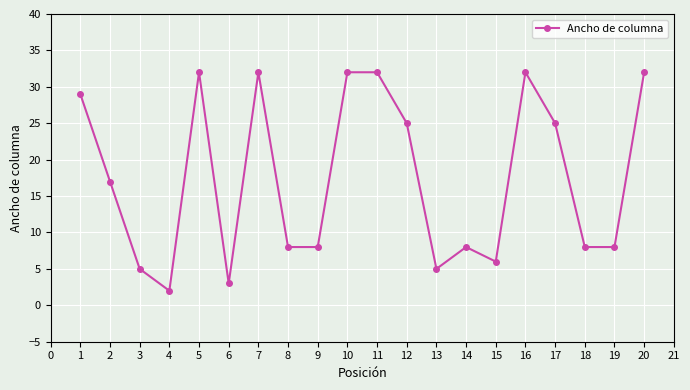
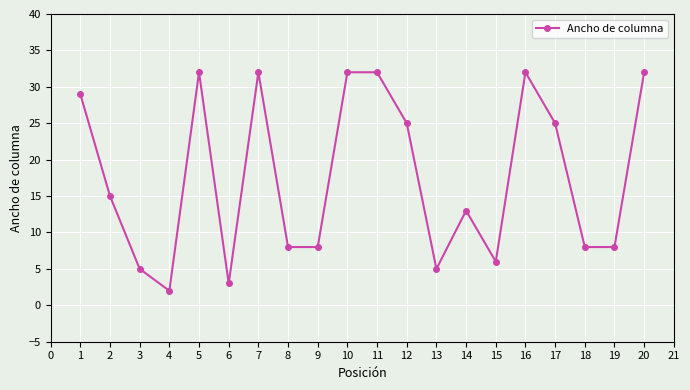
  {
    "1": 29,
-   "2": 17,
+   "2": 15,
    "3": 5,
    "4": 2,
    "5": 32,
    "6": 3,
    "7": 32,
    "8": 8,
    "9": 8,
    "10": 32,
    "11": 32,
    "12": 25,
    "13": 5,
-   "14": 8,
+   "14": 13,
    "15": 6,
    "16": 32,
    "17": 25,
    "18": 8,
    "19": 8,
    "20": 32
  }
